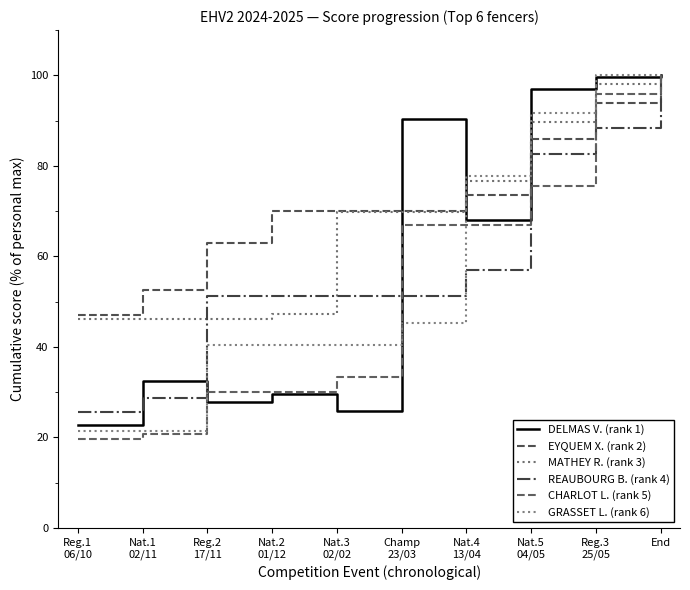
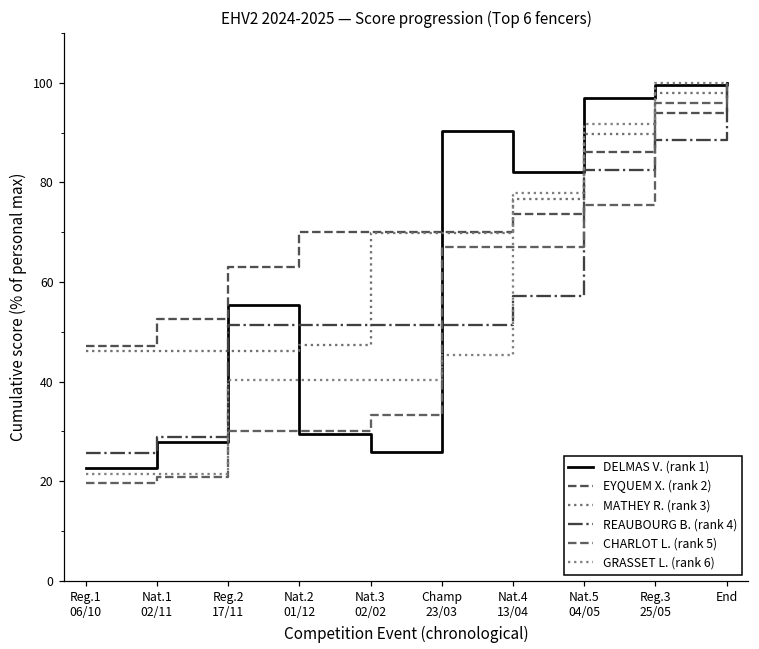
  {
    "DELMAS V. (rank 1)": {
      "Reg.1 06/10": 23,
-     "Nat.1 02/11": 32,
-     "Reg.2 17/11": 28,
+     "Nat.1 02/11": 28,
+     "Reg.2 17/11": 55,
      "Nat.3 02/02": 26,
      "Champ 23/03": 90,
-     "Nat.4 13/04": 68,
+     "Nat.4 13/04": 82,
      "Nat.5 04/05": 97
    }
  }
